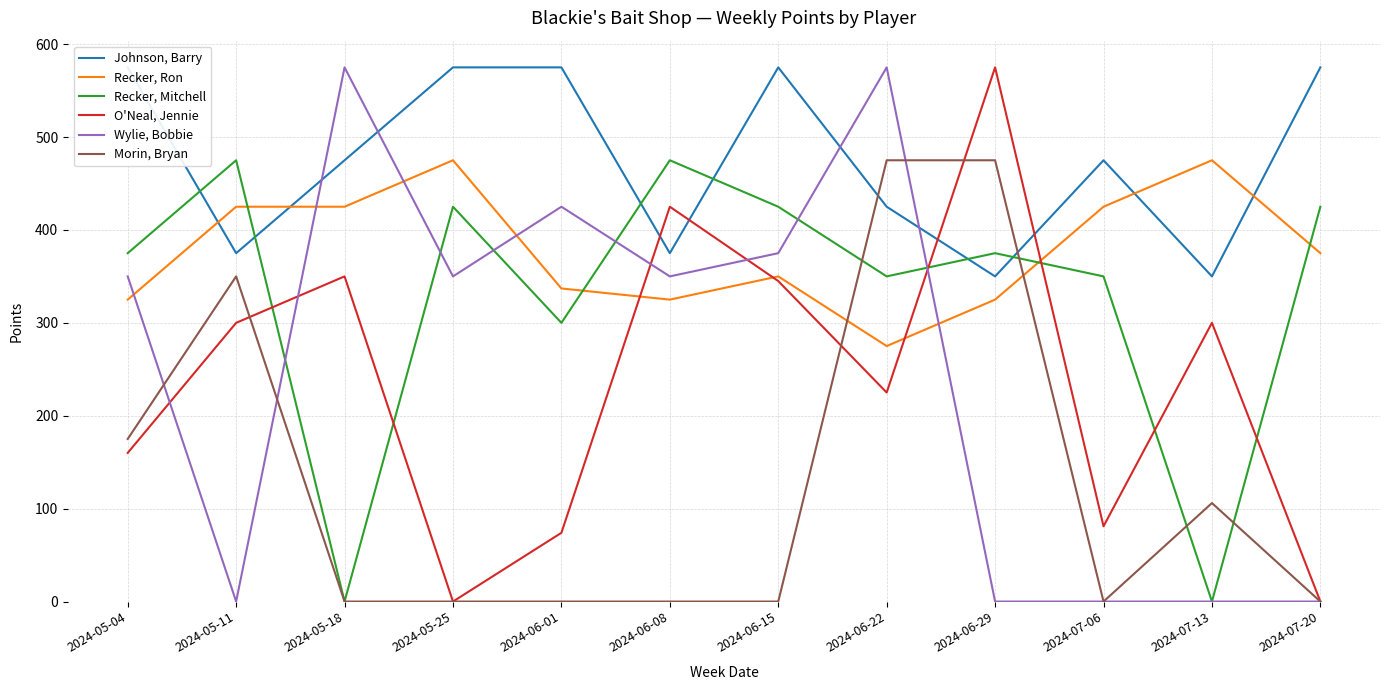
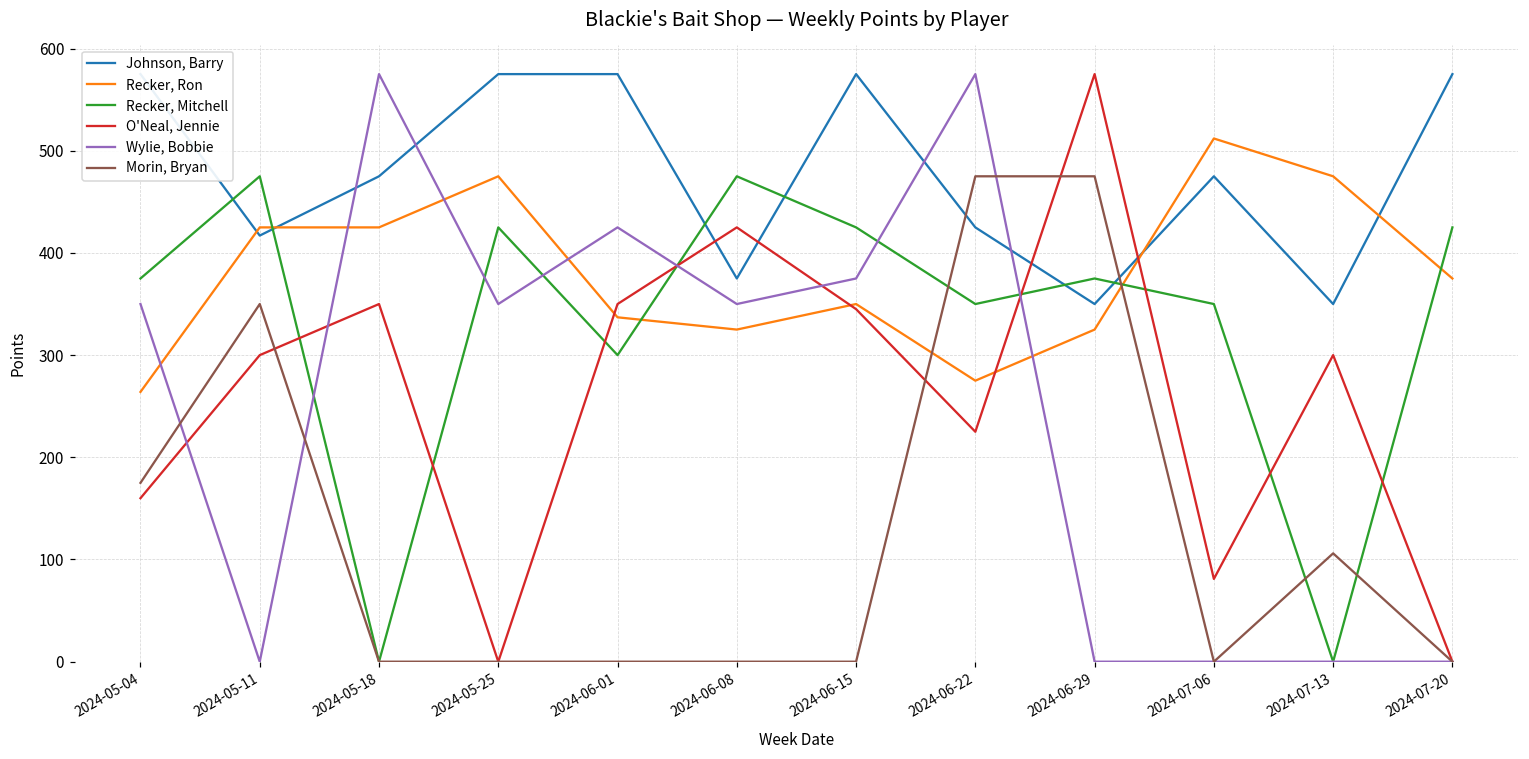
  {
    "Johnson, Barry": {
-     "2024-05-11": 380,
+     "2024-05-11": 420,
      "2024-05-18": 480,
      "2024-05-25": 580,
      "2024-06-01": 580,
      "2024-06-08": 380,
      "2024-06-15": 580,
      "2024-06-22": 430,
      "2024-06-29": 350,
      "2024-07-06": 480,
      "2024-07-13": 350,
      "2024-07-20": 580
    },
    "Recker, Ron": {
-     "2024-05-04": 330,
+     "2024-05-04": 260,
      "2024-05-11": 430,
      "2024-05-18": 430,
      "2024-05-25": 480,
      "2024-06-01": 340,
      "2024-06-08": 330,
      "2024-06-15": 350,
      "2024-06-22": 280,
      "2024-06-29": 330,
-     "2024-07-06": 430,
+     "2024-07-06": 510,
      "2024-07-13": 480,
      "2024-07-20": 380
    },
    "Recker, Mitchell": {
      "2024-05-04": 380,
      "2024-05-11": 480,
      "2024-05-25": 430,
      "2024-06-01": 300,
      "2024-06-08": 480,
      "2024-06-15": 430,
      "2024-06-22": 350,
      "2024-06-29": 380,
      "2024-07-06": 350,
      "2024-07-20": 430
    },
    "O'Neal, Jennie": {
      "2024-05-04": 160,
      "2024-05-11": 300,
      "2024-05-18": 350,
-     "2024-06-01": 70,
+     "2024-06-01": 350,
      "2024-06-08": 430,
      "2024-06-15": 350,
      "2024-06-22": 230,
      "2024-06-29": 580,
      "2024-07-06": 80,
      "2024-07-13": 300
    },
    "Wylie, Bobbie": {
      "2024-05-04": 350,
      "2024-05-11": 0,
      "2024-05-18": 580,
      "2024-05-25": 350,
      "2024-06-01": 430,
      "2024-06-08": 350,
      "2024-06-15": 380,
      "2024-06-22": 580,
      "2024-06-29": 0
    },
    "Morin, Bryan": {
      "2024-05-04": 180,
      "2024-05-11": 350,
      "2024-06-01": 0,
      "2024-06-08": 0,
      "2024-06-15": 0,
      "2024-06-22": 480,
      "2024-06-29": 480,
      "2024-07-13": 110
    }
  }
